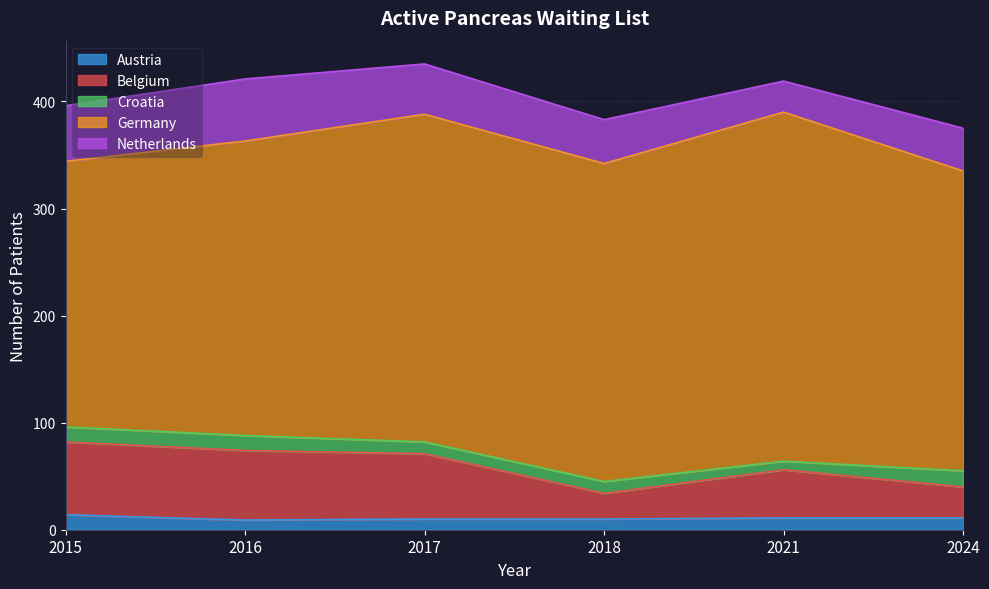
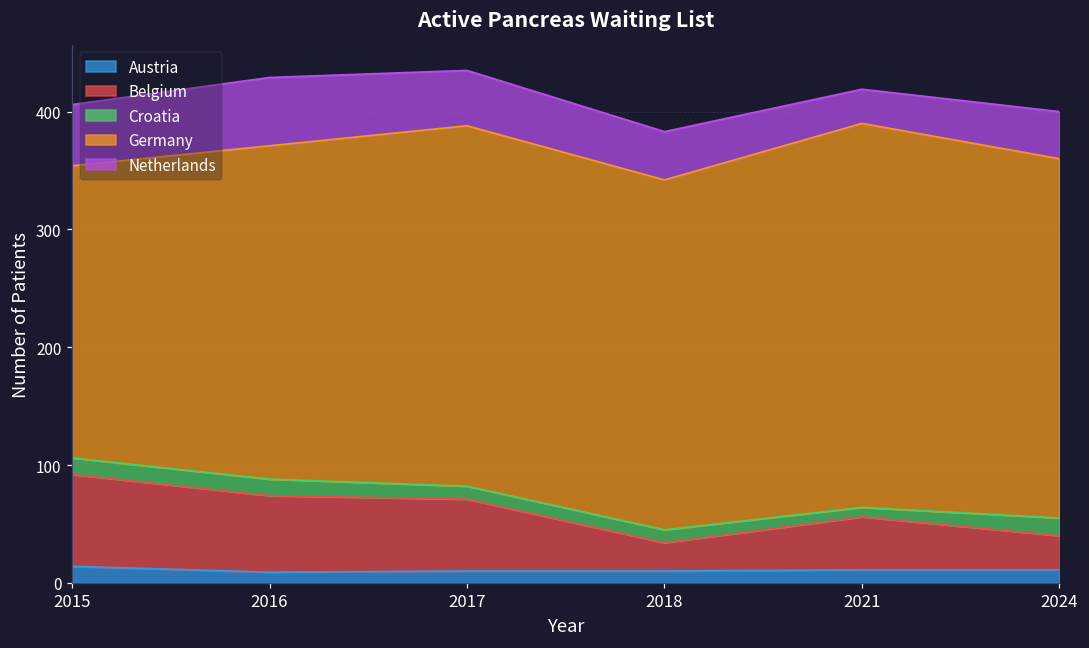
  {
    "Austria": {
      "2015": 14,
      "2016": 9,
      "2017": 10,
      "2018": 10,
      "2021": 11,
      "2024": 11
    },
    "Belgium": {
-     "2015": 68,
+     "2015": 78,
      "2016": 65,
      "2017": 61,
      "2018": 24,
      "2021": 45,
      "2024": 29
    },
    "Croatia": {
      "2015": 14,
      "2016": 14,
      "2017": 11,
      "2018": 11,
      "2021": 8,
      "2024": 15
    },
    "Germany": {
      "2015": 248,
-     "2016": 275,
+     "2016": 283,
      "2017": 306,
      "2018": 297,
      "2021": 326,
-     "2024": 280
+     "2024": 305
    },
    "Netherlands": {
      "2015": 52,
      "2016": 58,
      "2017": 47,
      "2018": 41,
      "2021": 29,
      "2024": 40
    }
  }
